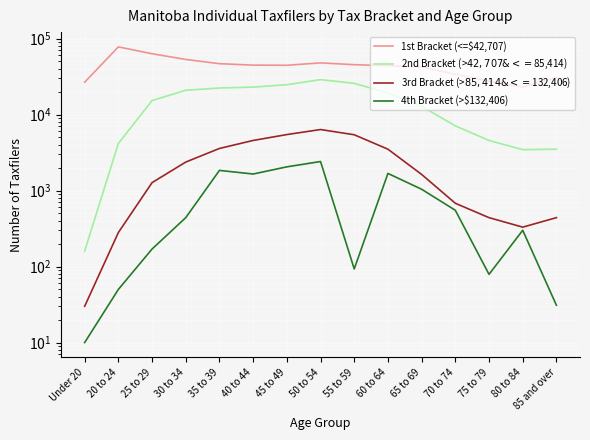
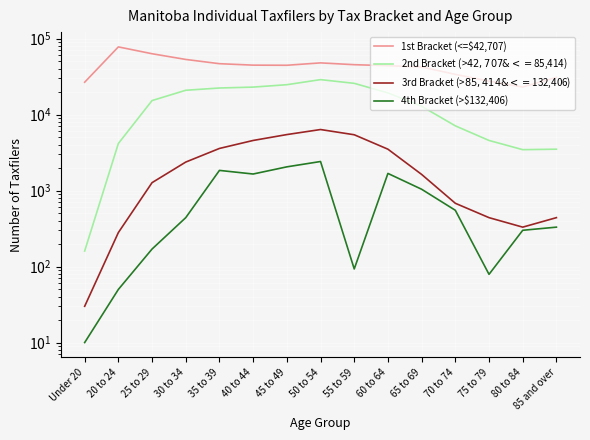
  {
    "1st Bracket (<=$42,707)": {
      "Under 20": 27000,
      "20 to 24": 80000,
      "25 to 29": 60000,
      "30 to 34": 50000,
      "35 to 39": 50000,
      "40 to 44": 40000,
      "45 to 49": 40000,
      "50 to 54": 50000,
      "55 to 59": 50000
    },
    "4th Bracket (>$132,406)": {
      "Under 20": 10,
      "20 to 24": 50,
      "25 to 29": 170,
      "30 to 34": 400,
      "35 to 39": 1800,
      "40 to 44": 1700,
      "45 to 49": 2100,
      "50 to 54": 2400,
      "55 to 59": 90,
      "60 to 64": 1700,
      "65 to 69": 1000,
      "70 to 74": 600,
      "75 to 79": 80,
      "80 to 84": 300,
-     "85 and over": 31
+     "85 and over": 330
    }
  }
